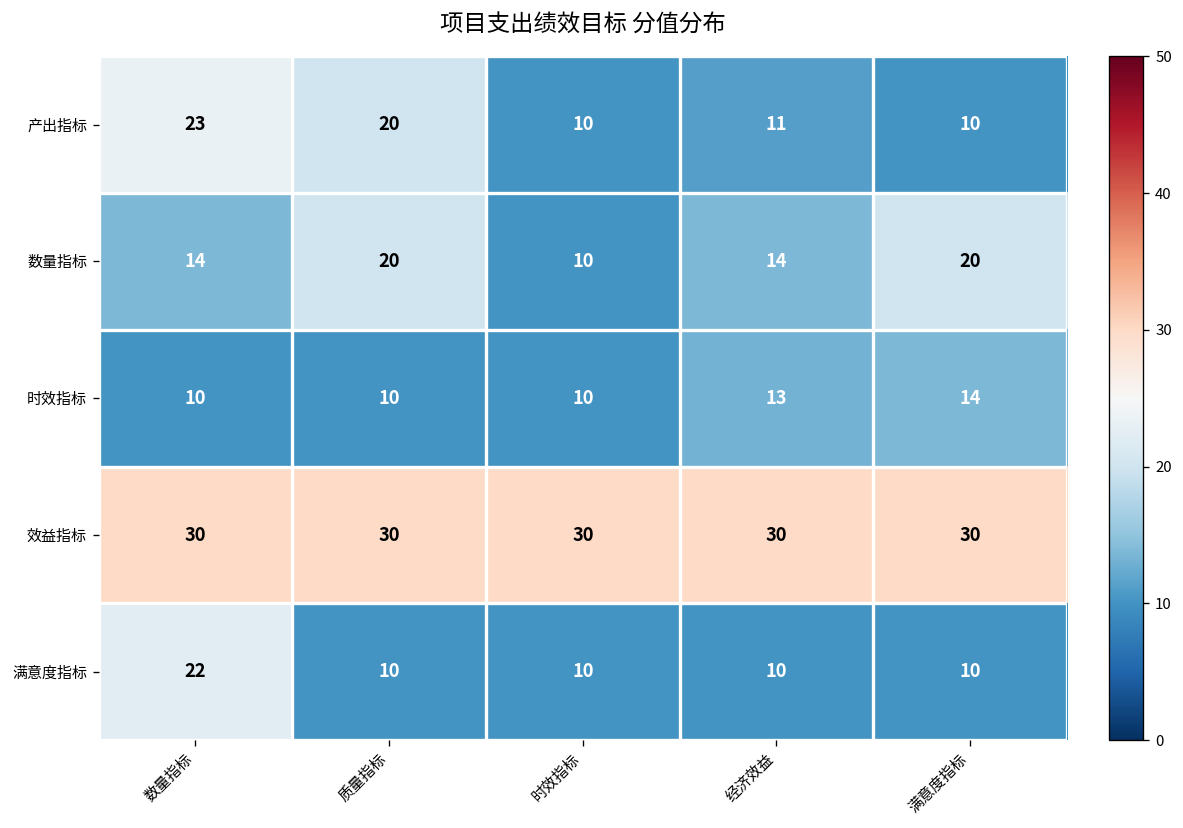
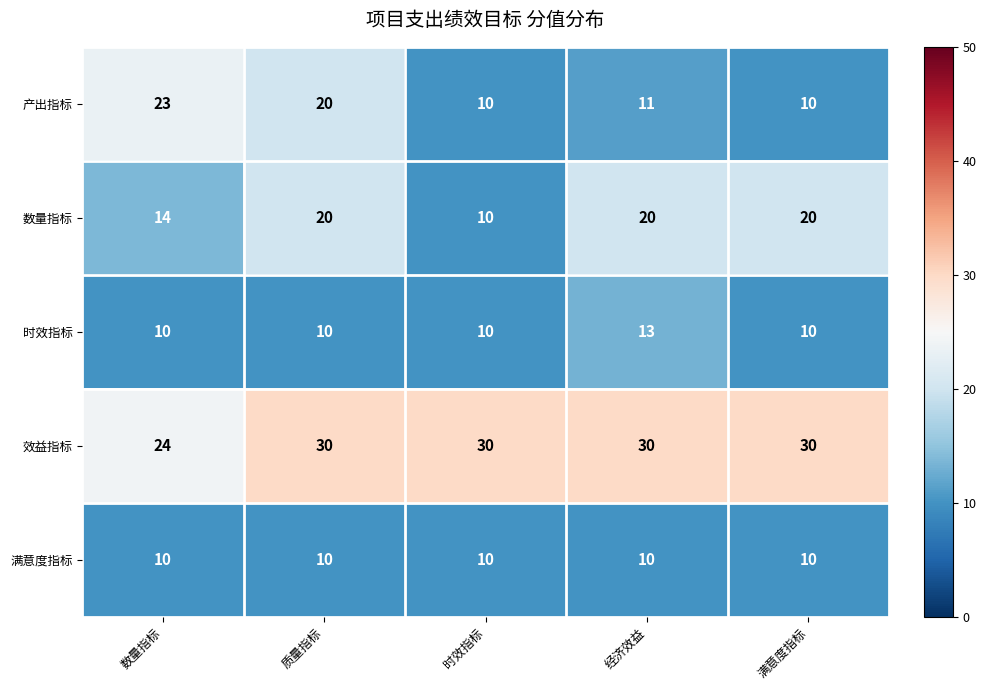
  {
    "产出指标": {
      "数量指标": 23,
      "质量指标": 20,
      "时效指标": 10,
      "经济效益": 11,
      "满意度指标": 10
    },
    "数量指标": {
      "数量指标": 14,
      "质量指标": 20,
      "时效指标": 10,
-     "经济效益": 14,
+     "经济效益": 20,
      "满意度指标": 20
    },
    "时效指标": {
      "数量指标": 10,
      "质量指标": 10,
      "时效指标": 10,
      "经济效益": 13,
-     "满意度指标": 14
+     "满意度指标": 10
    },
    "效益指标": {
-     "数量指标": 30,
+     "数量指标": 24,
      "质量指标": 30,
      "时效指标": 30,
      "经济效益": 30,
      "满意度指标": 30
    },
    "满意度指标": {
-     "数量指标": 22,
+     "数量指标": 10,
      "质量指标": 10,
      "时效指标": 10,
      "经济效益": 10,
      "满意度指标": 10
    }
  }
